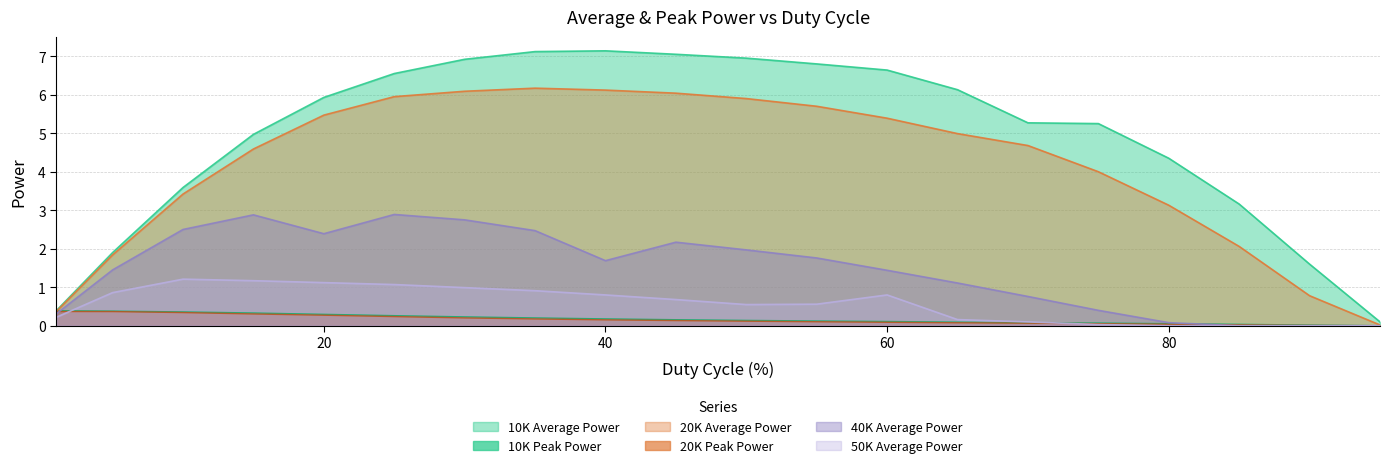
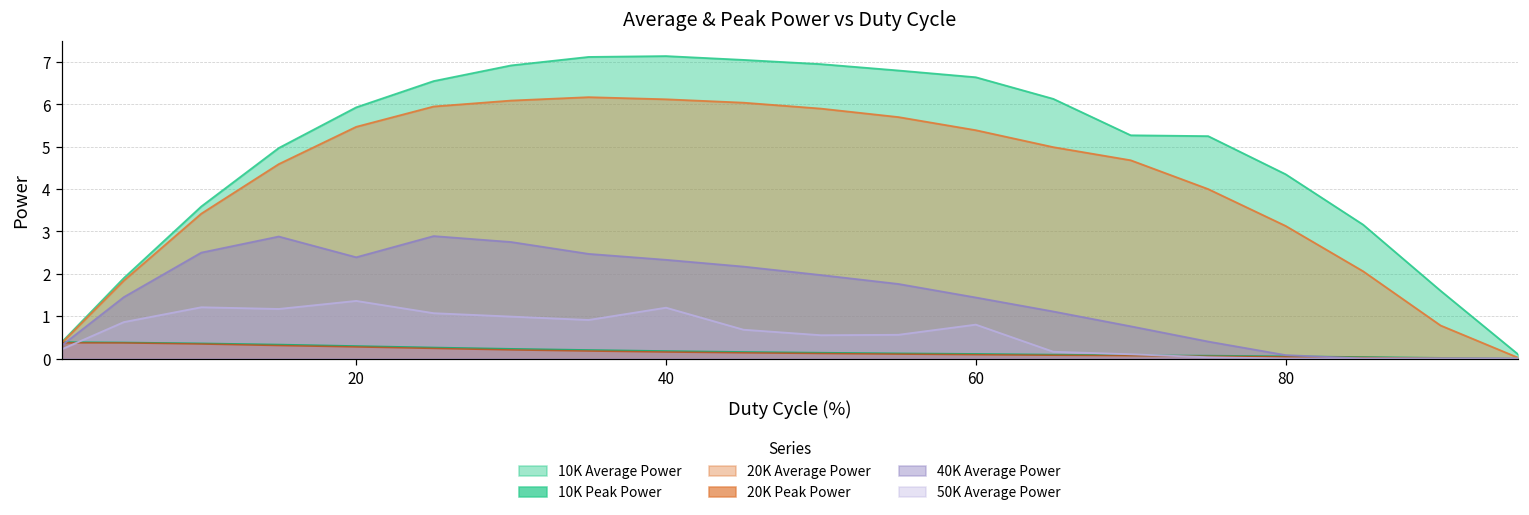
  {
    "40K Average Power": {
      "20": 2.4,
-     "40": 1.7,
+     "40": 2.3,
      "60": 1.4
    },
    "50K Average Power": {
-     "20": 1.1,
-     "40": 0.8,
+     "20": 1.4,
+     "40": 1.2,
      "60": 0.8
    }
  }
